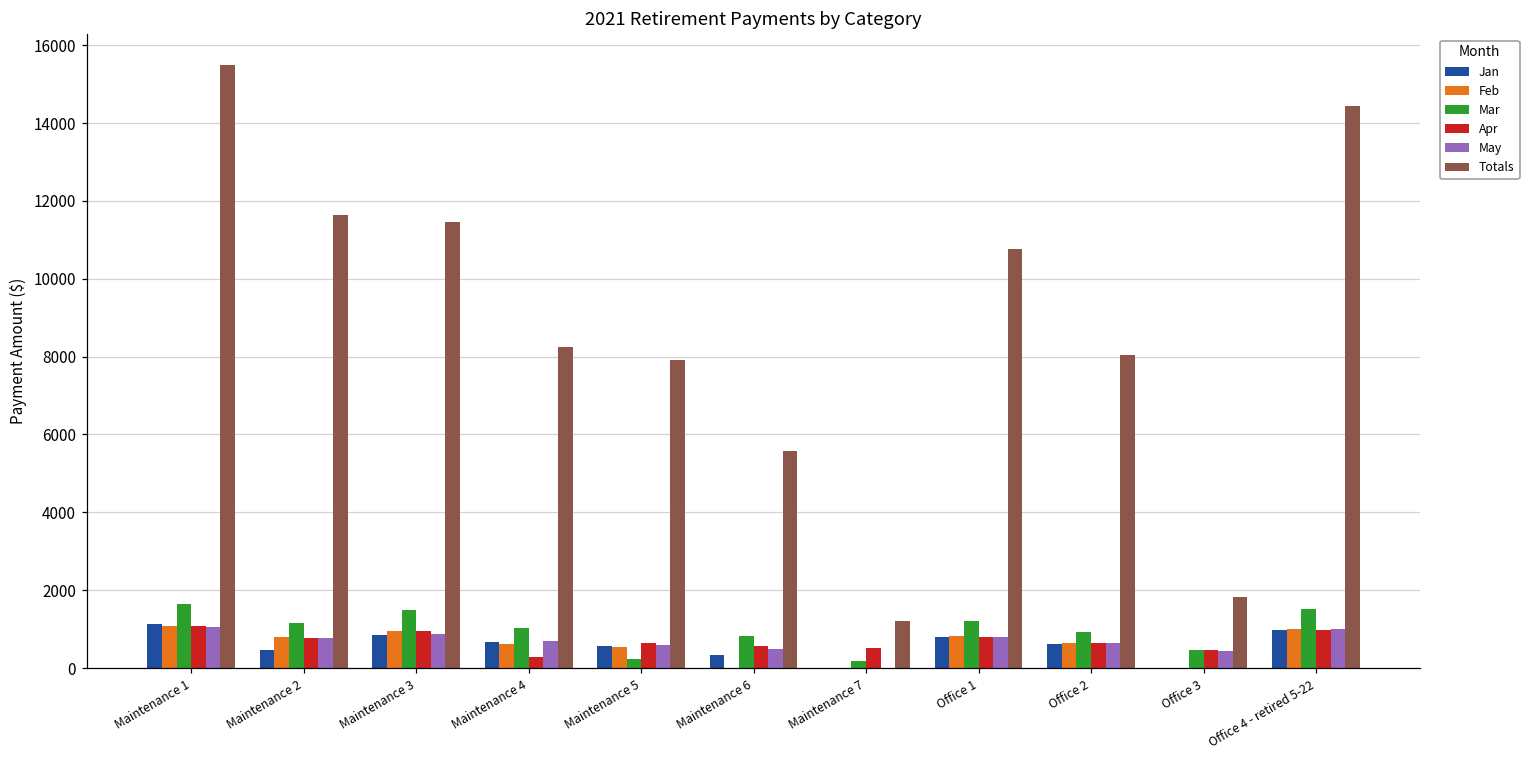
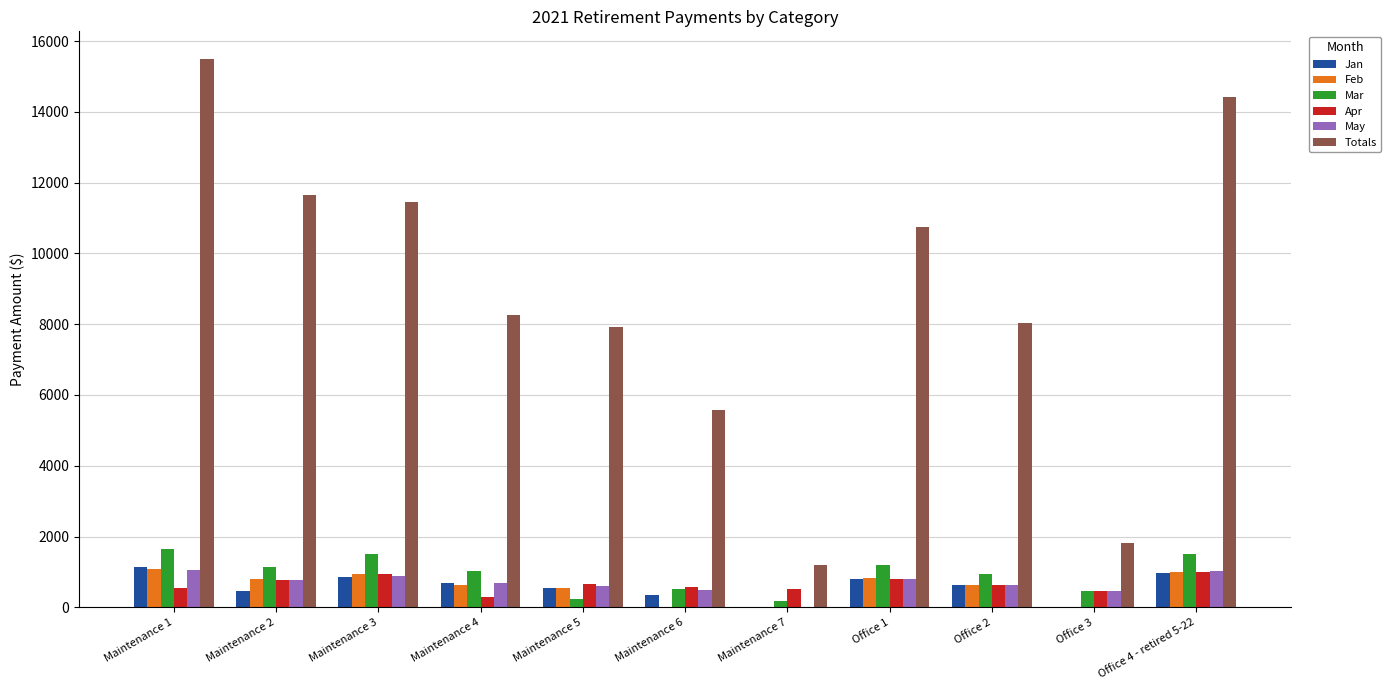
  {
    "Jan": {
      "Maintenance 1": 1100,
      "Maintenance 2": 500,
      "Maintenance 3": 900,
      "Maintenance 4": 700,
      "Maintenance 5": 600,
      "Maintenance 6": 300,
      "Maintenance 7": 0,
      "Office 1": 800,
      "Office 2": 600,
      "Office 3": 0,
      "Office 4 - retired 5-22": 1000
    },
    "Feb": {
      "Maintenance 1": 1100,
      "Maintenance 2": 800,
      "Maintenance 3": 900,
      "Maintenance 4": 600,
      "Maintenance 5": 500,
      "Maintenance 6": 0,
      "Maintenance 7": 0,
      "Office 1": 800,
      "Office 2": 600,
      "Office 3": 0,
      "Office 4 - retired 5-22": 1000
    },
    "Mar": {
      "Maintenance 1": 1600,
      "Maintenance 2": 1100,
      "Maintenance 3": 1500,
      "Maintenance 4": 1000,
      "Maintenance 5": 200,
-     "Maintenance 6": 800,
+     "Maintenance 6": 500,
      "Maintenance 7": 200,
      "Office 1": 1200,
      "Office 2": 900,
      "Office 3": 500,
      "Office 4 - retired 5-22": 1500
    },
    "Apr": {
-     "Maintenance 1": 1100,
+     "Maintenance 1": 600,
      "Maintenance 2": 800,
      "Maintenance 3": 900,
      "Maintenance 4": 300,
      "Maintenance 5": 600,
      "Maintenance 6": 600,
      "Maintenance 7": 500,
      "Office 1": 800,
      "Office 2": 600,
      "Office 3": 500,
      "Office 4 - retired 5-22": 1000
    },
    "May": {
      "Maintenance 1": 1100,
      "Maintenance 2": 800,
      "Maintenance 3": 900,
      "Maintenance 4": 700,
      "Maintenance 5": 600,
      "Maintenance 6": 500,
      "Maintenance 7": 0,
      "Office 1": 800,
      "Office 2": 600,
      "Office 3": 400,
      "Office 4 - retired 5-22": 1000
    },
    "Totals": {
      "Maintenance 1": 15500,
      "Maintenance 2": 11600,
      "Maintenance 3": 11500,
      "Maintenance 4": 8300,
      "Maintenance 5": 7900,
      "Maintenance 6": 5600,
      "Maintenance 7": 1200,
      "Office 1": 10800,
      "Office 2": 8000,
      "Office 3": 1800,
      "Office 4 - retired 5-22": 14400
    }
  }
